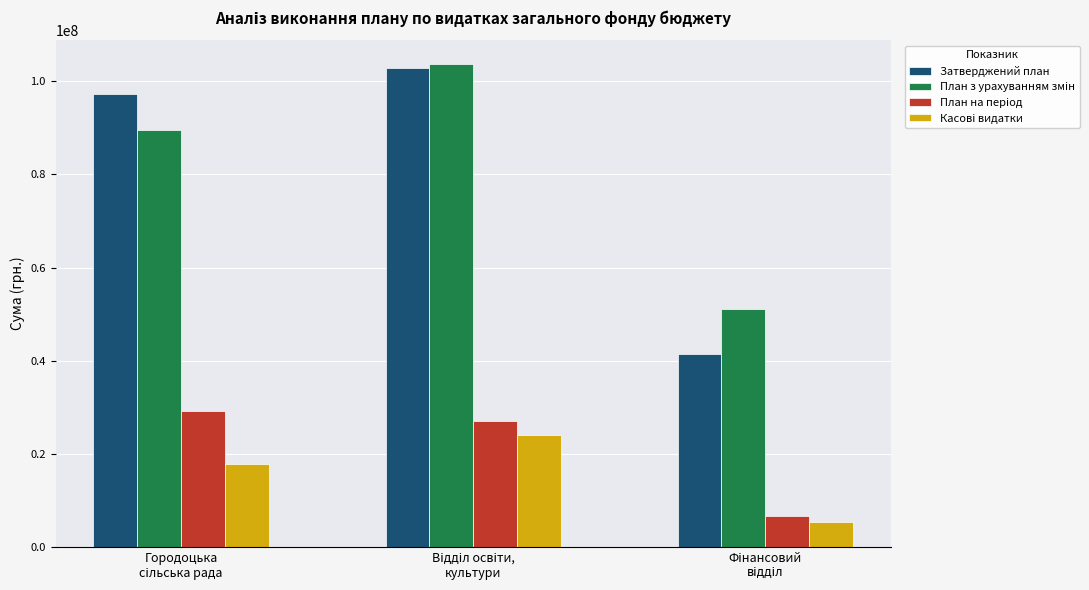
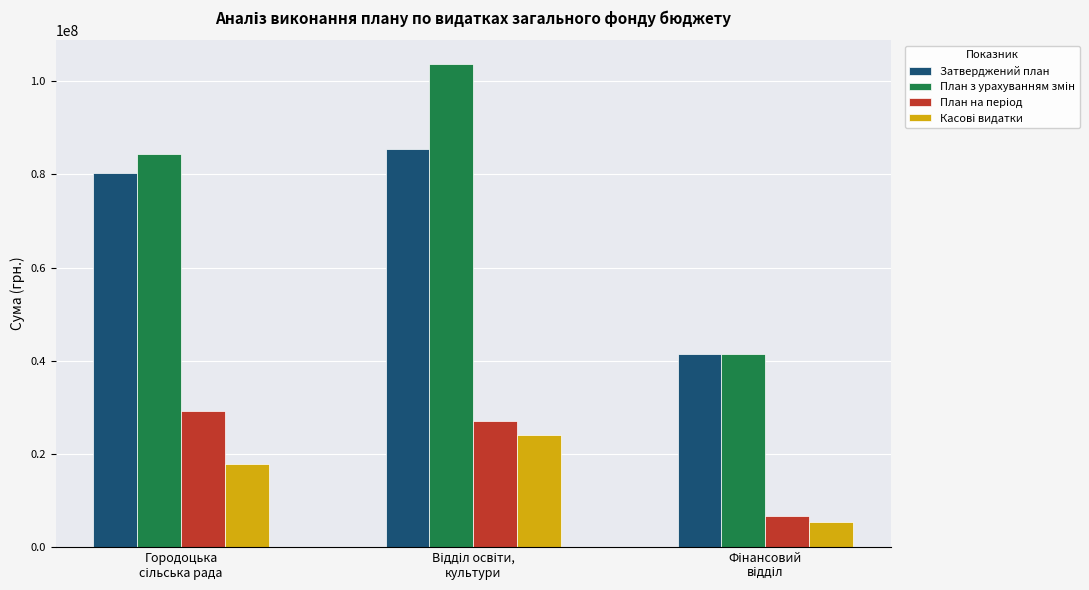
  {
    "Затверджений план": {
-     "Городоцька сільська рада": 97000000,
-     "Відділ освіти, культури": 103000000,
+     "Городоцька сільська рада": 80000000,
+     "Відділ освіти, культури": 85000000,
      "Фінансовий відділ": 41000000
    },
    "План з урахуванням змін": {
-     "Городоцька сільська рада": 90000000,
+     "Городоцька сільська рада": 84000000,
      "Відділ освіти, культури": 104000000,
-     "Фінансовий відділ": 51000000
+     "Фінансовий відділ": 41000000
    },
    "План на період": {
      "Городоцька сільська рада": 29000000,
      "Відділ освіти, культури": 27000000,
      "Фінансовий відділ": 7000000
    },
    "Касові видатки": {
      "Городоцька сільська рада": 18000000,
      "Відділ освіти, культури": 24000000,
      "Фінансовий відділ": 5000000
    }
  }
